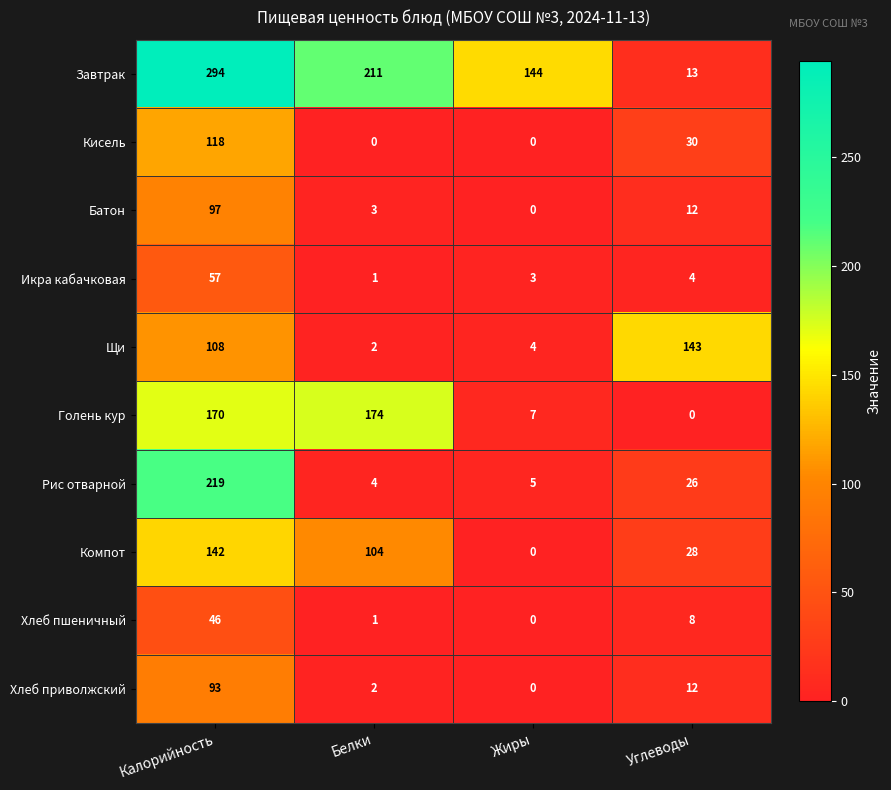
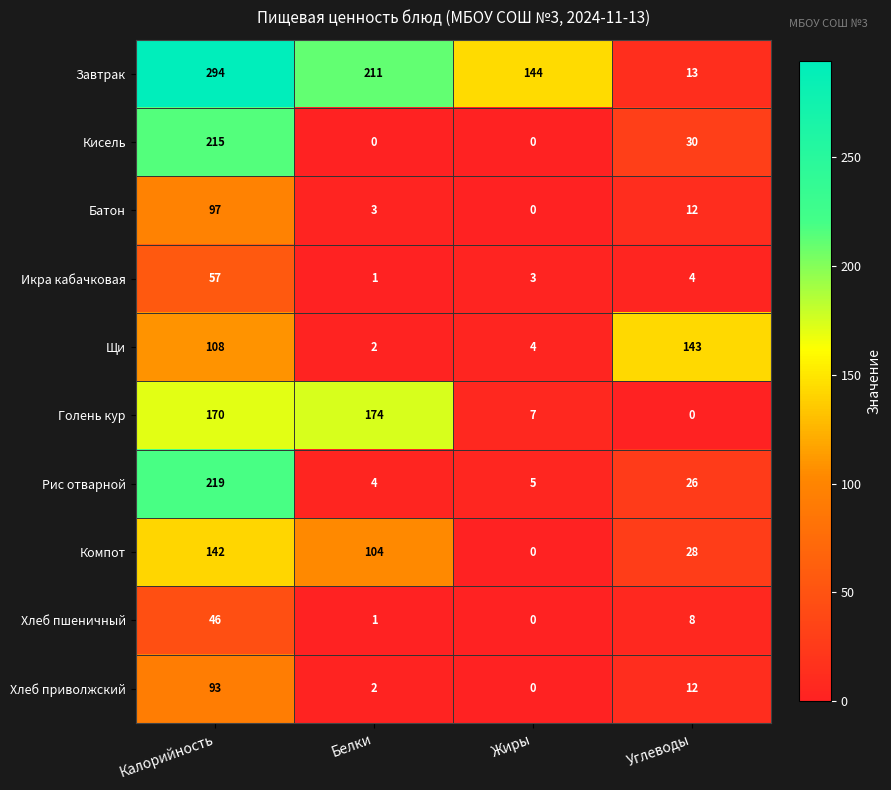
  {
    "Завтрак": {
      "Калорийность": 294,
      "Белки": 211,
      "Жиры": 144,
      "Углеводы": 13
    },
    "Кисель": {
-     "Калорийность": 118,
+     "Калорийность": 215,
      "Белки": 0,
      "Жиры": 0,
      "Углеводы": 30
    },
    "Батон": {
      "Калорийность": 97,
      "Белки": 3,
      "Жиры": 0,
      "Углеводы": 12
    },
    "Икра кабачковая": {
      "Калорийность": 57,
      "Белки": 1,
      "Жиры": 3,
      "Углеводы": 4
    },
    "Щи": {
      "Калорийность": 108,
      "Белки": 2,
      "Жиры": 4,
      "Углеводы": 143
    },
    "Голень кур": {
      "Калорийность": 170,
      "Белки": 174,
      "Жиры": 7,
      "Углеводы": 0
    },
    "Рис отварной": {
      "Калорийность": 219,
      "Белки": 4,
      "Жиры": 5,
      "Углеводы": 26
    },
    "Компот": {
      "Калорийность": 142,
      "Белки": 104,
      "Жиры": 0,
      "Углеводы": 28
    },
    "Хлеб пшеничный": {
      "Калорийность": 46,
      "Белки": 1,
      "Жиры": 0,
      "Углеводы": 8
    },
    "Хлеб приволжский": {
      "Калорийность": 93,
      "Белки": 2,
      "Жиры": 0,
      "Углеводы": 12
    }
  }
